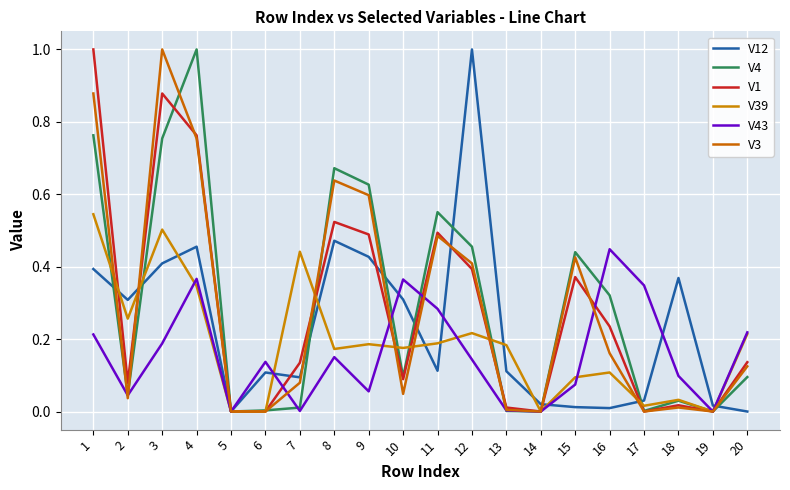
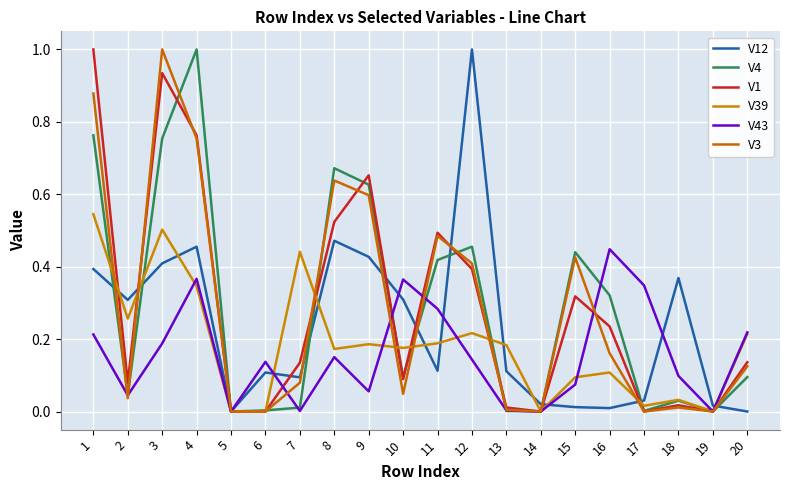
  {
    "V12": {
      "1": 0.39,
      "2": 0.31,
      "3": 0.41,
      "4": 0.46,
      "6": 0.11,
      "7": 0.09,
      "8": 0.47,
      "9": 0.43,
      "10": 0.31,
      "11": 0.11,
      "12": 1.00,
      "13": 0.11,
      "14": 0.02,
      "15": 0.01,
      "16": 0.01,
      "17": 0.03,
      "18": 0.37,
      "19": 0.02,
      "20": 0.00
    },
    "V4": {
      "1": 0.76,
      "3": 0.75,
      "4": 1.00,
      "7": 0.01,
      "8": 0.67,
      "9": 0.63,
-     "11": 0.55,
+     "11": 0.42,
      "12": 0.46,
      "15": 0.44,
      "16": 0.32,
      "20": 0.10
    },
    "V1": {
      "1": 1.00,
      "2": 0.08,
-     "3": 0.88,
+     "3": 0.93,
      "4": 0.76,
      "7": 0.13,
      "8": 0.52,
-     "9": 0.49,
+     "9": 0.65,
      "11": 0.49,
      "12": 0.39,
-     "15": 0.37,
+     "15": 0.32,
      "16": 0.24,
      "20": 0.14
    },
    "V43": {
      "1": 0.21,
      "3": 0.19,
      "4": 0.37,
      "6": 0.14,
      "7": 0.00,
      "8": 0.15,
      "9": 0.06,
      "10": 0.36,
      "11": 0.28,
      "12": 0.14,
      "15": 0.07,
      "16": 0.45,
      "17": 0.35,
      "18": 0.10
    }
  }
